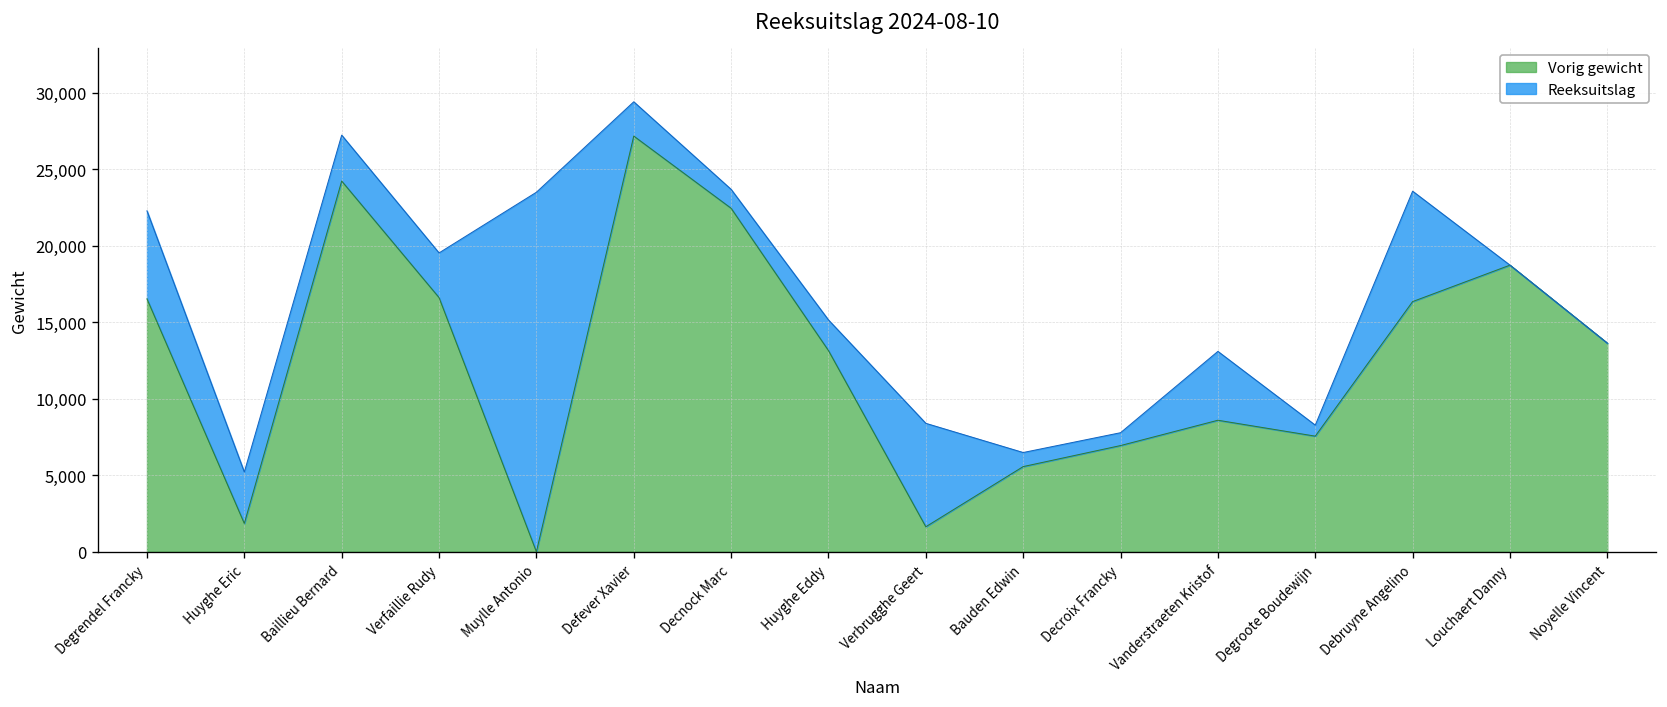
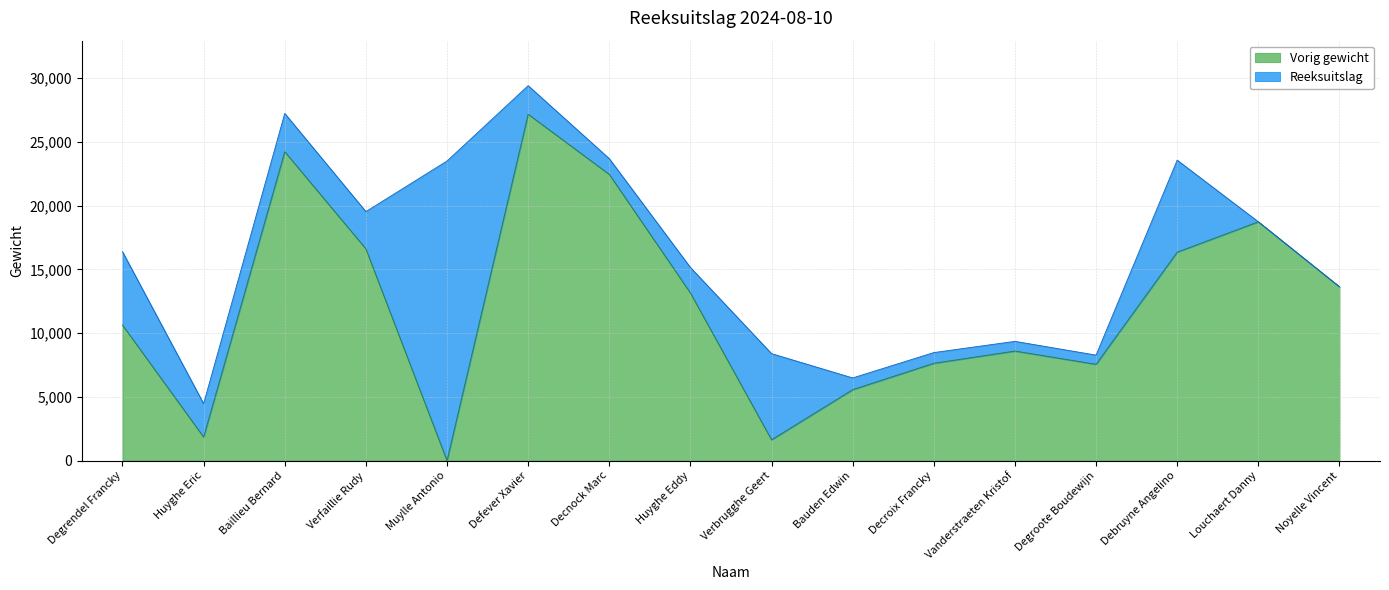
  {
    "Vorig gewicht": {
-     "Degrendel Francky": "16,500",
+     "Degrendel Francky": "10,600",
      "Huyghe Eric": "1,900",
      "Baillieu Bernard": "24,200",
      "Verfaillie Rudy": "16,600",
      "Muylle Antonio": "0",
      "Defever Xavier": "27,200",
      "Decnock Marc": "22,500",
      "Huyghe Eddy": "13,200",
      "Verbrugghe Geert": "1,600",
      "Bauden Edwin": "5,600",
-     "Decroix Francky": "6,900",
+     "Decroix Francky": "7,600",
      "Vanderstraeten Kristof": "8,600",
      "Degroote Boudewijn": "7,600",
      "Debruyne Angelino": "16,400"
    },
    "Reeksuitslag": {
      "Degrendel Francky": "5,800",
-     "Huyghe Eric": "3,400",
+     "Huyghe Eric": "2,600",
      "Baillieu Bernard": "3,000",
      "Verfaillie Rudy": "2,900",
      "Muylle Antonio": "23,500",
      "Defever Xavier": "2,200",
      "Decnock Marc": "1,200",
      "Huyghe Eddy": "2,000",
      "Verbrugghe Geert": "6,800",
      "Bauden Edwin": "900",
      "Decroix Francky": "800",
-     "Vanderstraeten Kristof": "4,500",
+     "Vanderstraeten Kristof": "800",
      "Degroote Boudewijn": "700",
      "Debruyne Angelino": "7,200"
    }
  }
